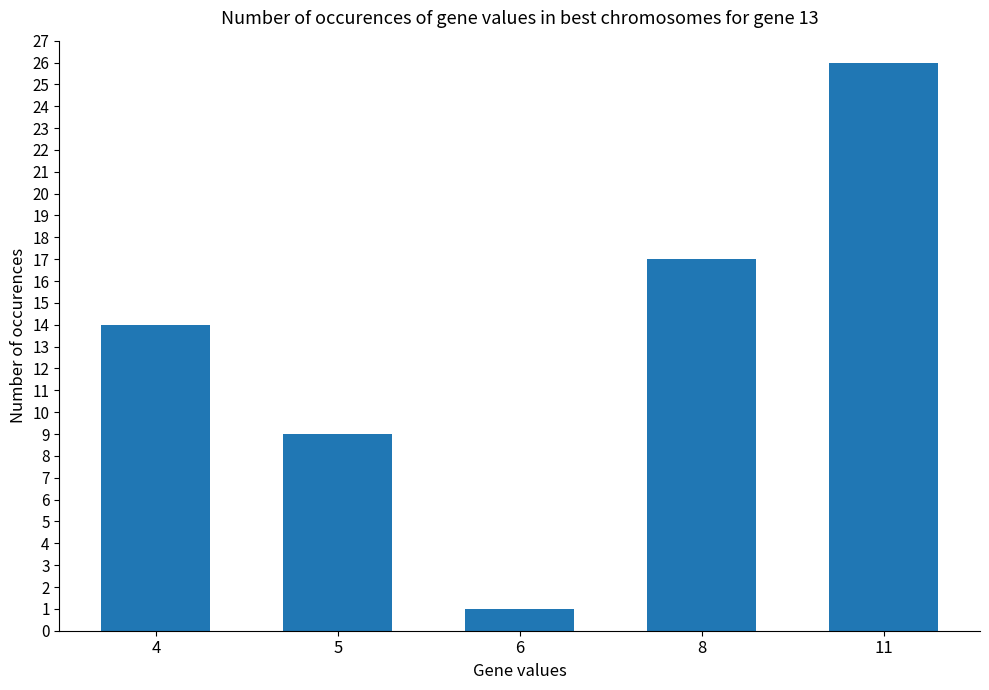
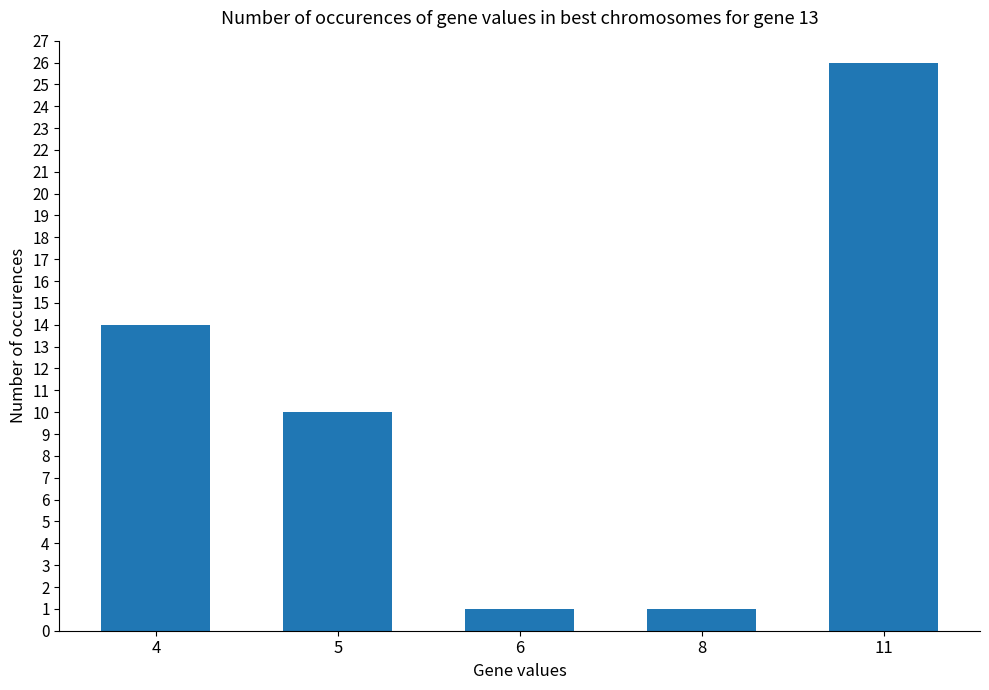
  {
    "4": 14,
-   "5": 9,
+   "5": 10,
    "6": 1,
-   "8": 17,
+   "8": 1,
    "11": 26
  }
